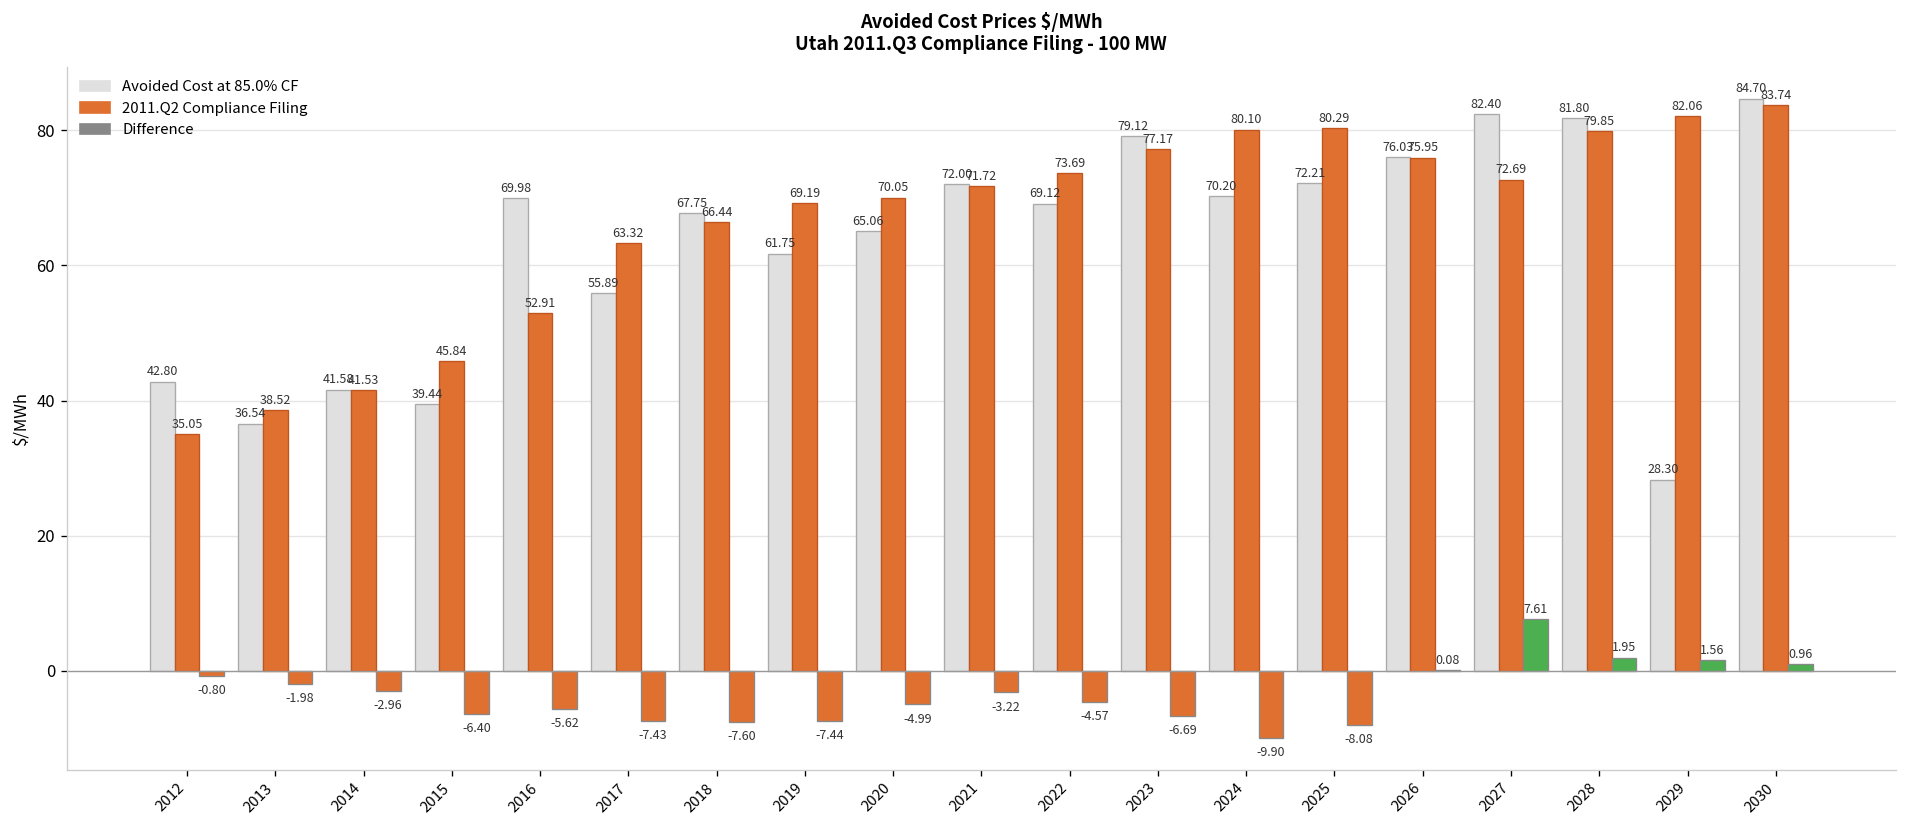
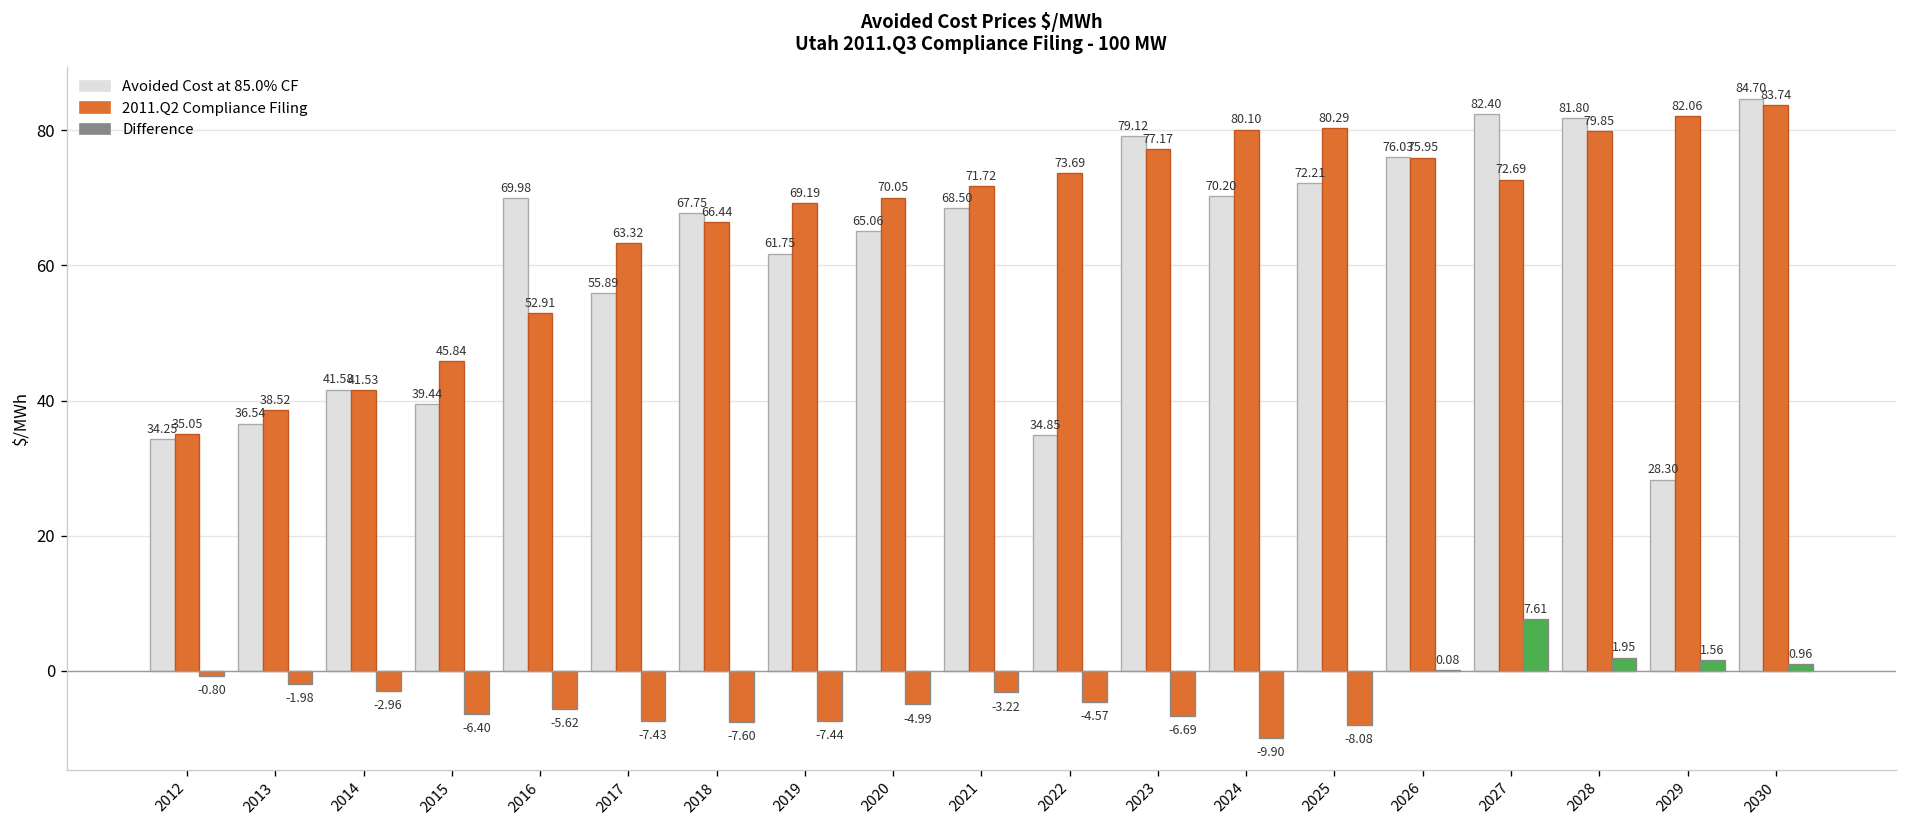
  {
    "Avoided Cost at 85.0% CF": {
-     "2012": 42.80,
+     "2012": 34.25,
      "2013": 36.54,
      "2015": 39.44,
      "2016": 69.98,
      "2017": 55.89,
      "2018": 67.75,
      "2019": 61.75,
      "2020": 65.06,
-     "2021": 72.00,
-     "2022": 69.12,
+     "2021": 68.50,
+     "2022": 34.85,
      "2023": 79.12,
      "2024": 70.20,
      "2025": 72.21,
      "2027": 82.40,
      "2028": 81.80,
      "2029": 28.30,
      "2030": 84.70
    }
  }
